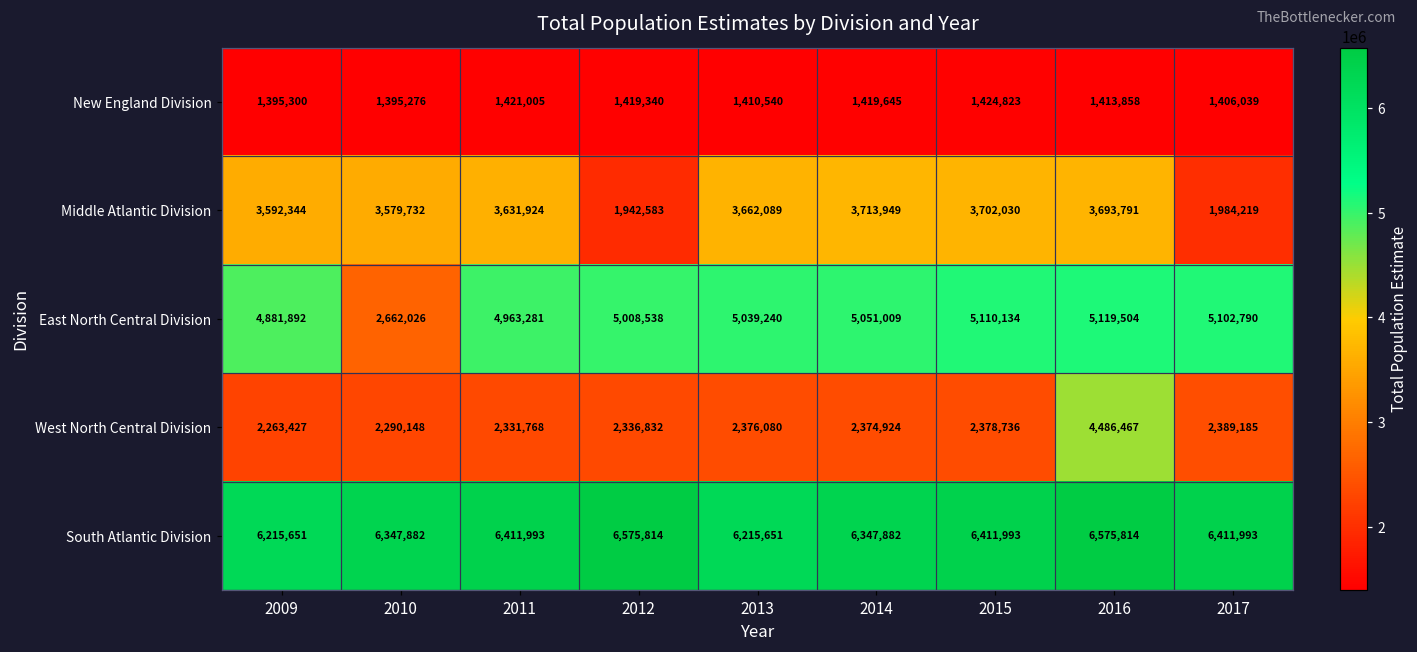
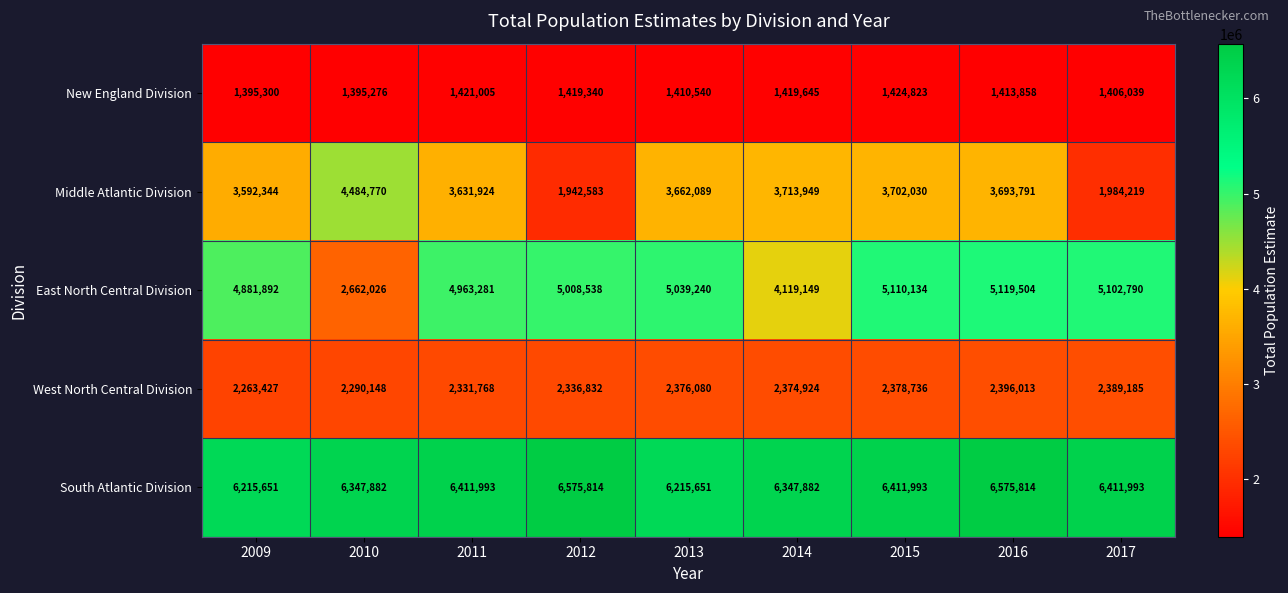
  {
    "New England Division": {
      "2009": "1,395,300",
      "2010": "1,395,276",
      "2011": "1,421,005",
      "2012": "1,419,340",
      "2013": "1,410,540",
      "2014": "1,419,645",
      "2015": "1,424,823",
      "2016": "1,413,858",
      "2017": "1,406,039"
    },
    "Middle Atlantic Division": {
      "2009": "3,592,344",
-     "2010": "3,579,732",
+     "2010": "4,484,770",
      "2011": "3,631,924",
      "2012": "1,942,583",
      "2013": "3,662,089",
      "2014": "3,713,949",
      "2015": "3,702,030",
      "2016": "3,693,791",
      "2017": "1,984,219"
    },
    "East North Central Division": {
      "2009": "4,881,892",
      "2010": "2,662,026",
      "2011": "4,963,281",
      "2012": "5,008,538",
      "2013": "5,039,240",
-     "2014": "5,051,009",
+     "2014": "4,119,149",
      "2015": "5,110,134",
      "2016": "5,119,504",
      "2017": "5,102,790"
    },
    "West North Central Division": {
      "2009": "2,263,427",
      "2010": "2,290,148",
      "2011": "2,331,768",
      "2012": "2,336,832",
      "2013": "2,376,080",
      "2014": "2,374,924",
      "2015": "2,378,736",
-     "2016": "4,486,467",
+     "2016": "2,396,013",
      "2017": "2,389,185"
    },
    "South Atlantic Division": {
      "2009": "6,215,651",
      "2010": "6,347,882",
      "2011": "6,411,993",
      "2012": "6,575,814",
      "2013": "6,215,651",
      "2014": "6,347,882",
      "2015": "6,411,993",
      "2016": "6,575,814",
      "2017": "6,411,993"
    }
  }
